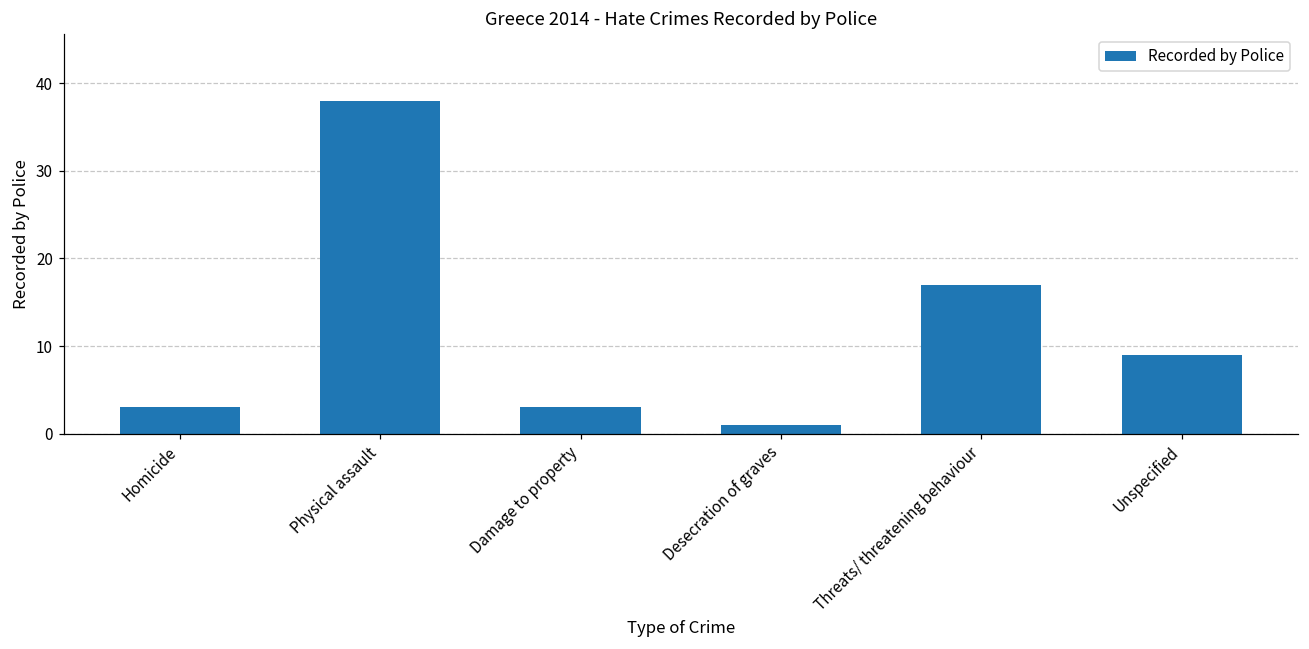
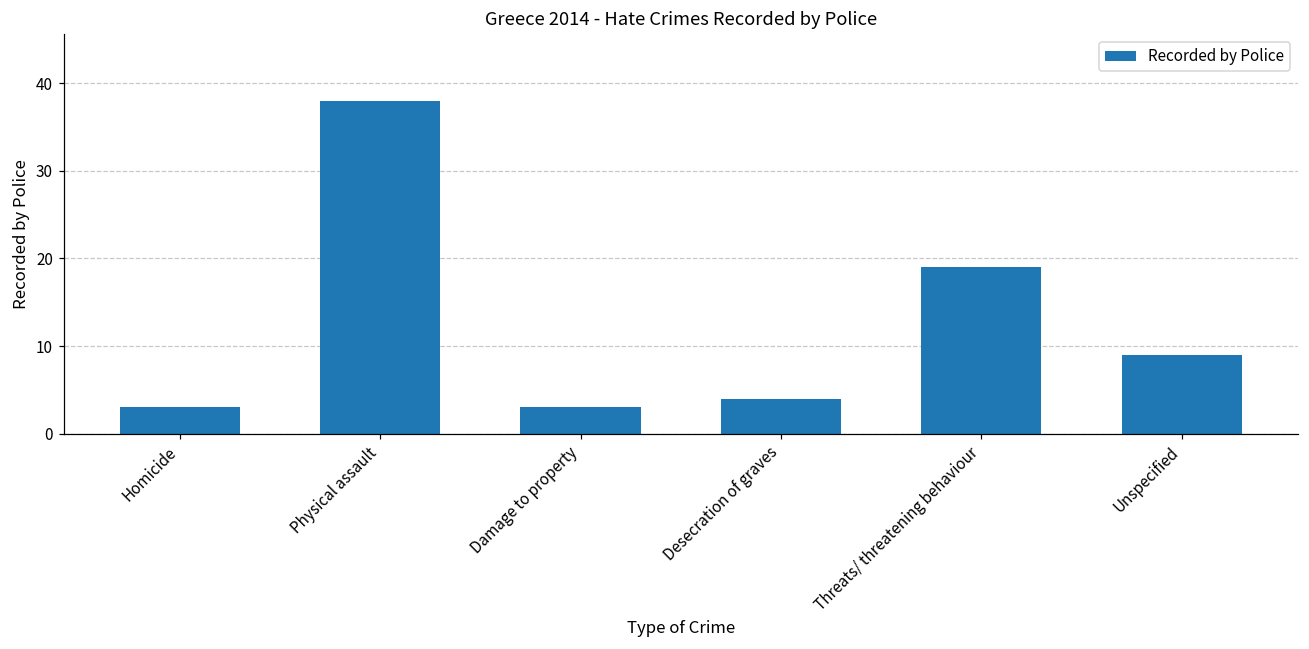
  {
    "Homicide": 3,
    "Physical assault": 38,
    "Damage to property": 3,
-   "Desecration of graves": 1,
-   "Threats/ threatening behaviour": 17,
+   "Desecration of graves": 4,
+   "Threats/ threatening behaviour": 19,
    "Unspecified": 9
  }
